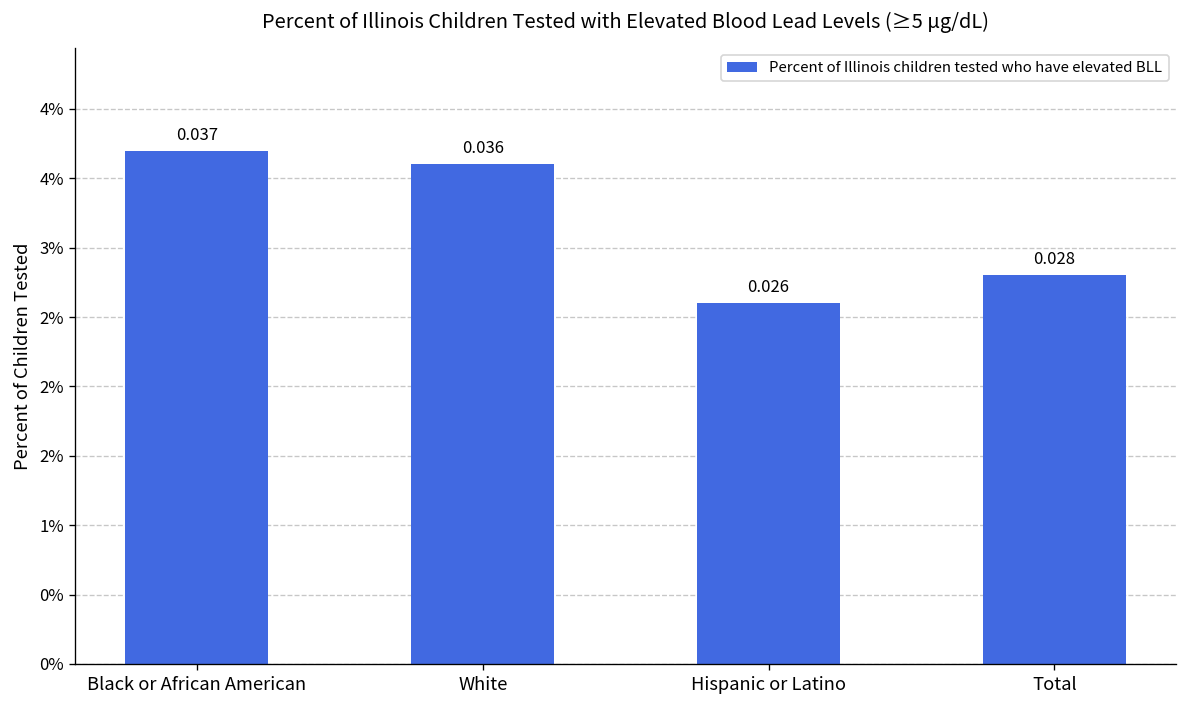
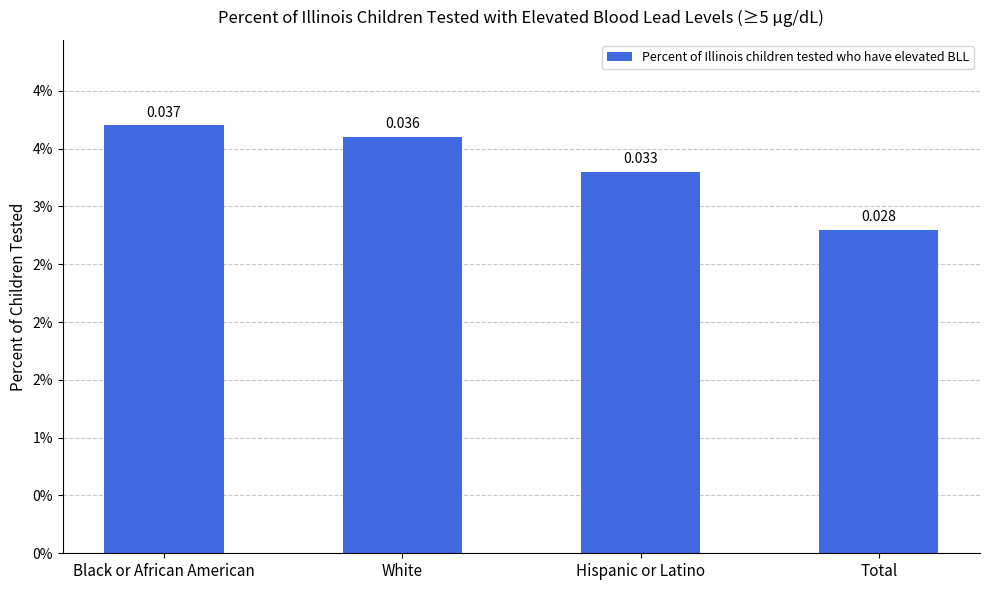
  {
    "Black or African American": 0.037,
    "White": 0.036,
-   "Hispanic or Latino": 0.026,
+   "Hispanic or Latino": 0.033,
    "Total": 0.028
  }
